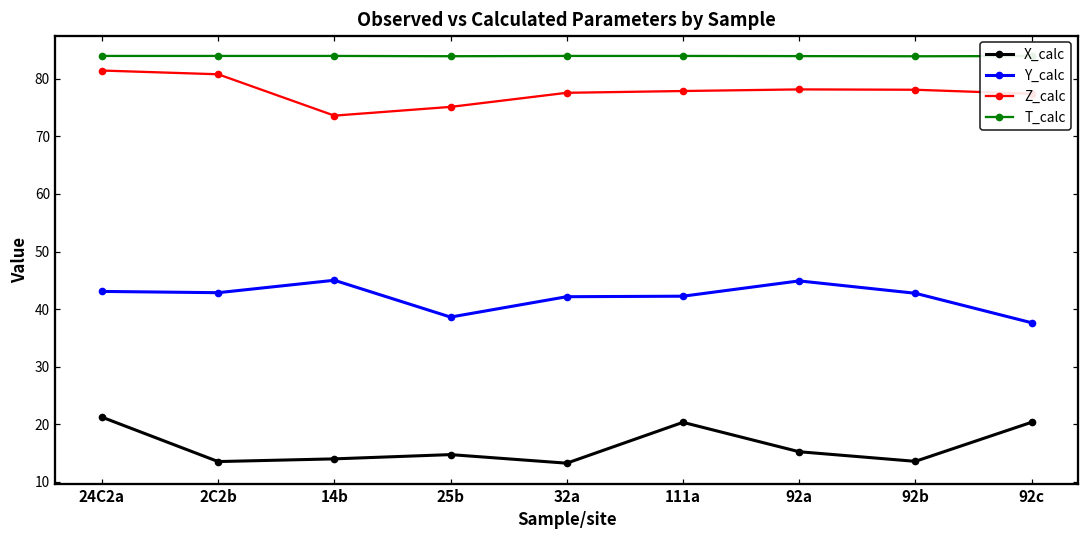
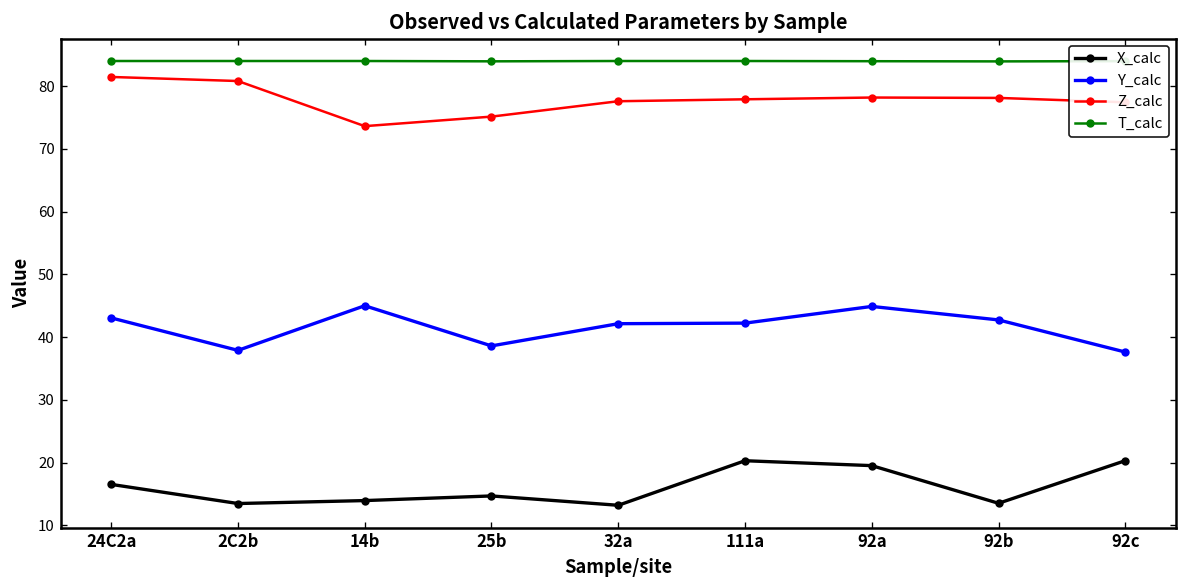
  {
    "X_calc": {
-     "24C2a": 21,
+     "24C2a": 17,
      "2C2b": 13,
      "14b": 14,
      "25b": 15,
      "32a": 13,
      "111a": 20,
-     "92a": 15,
+     "92a": 20,
      "92b": 14,
      "92c": 20
    },
    "Y_calc": {
      "24C2a": 43,
-     "2C2b": 43,
+     "2C2b": 38,
      "14b": 45,
      "25b": 39,
      "32a": 42,
      "111a": 42,
      "92a": 45,
      "92b": 43,
      "92c": 38
    },
    "Z_calc": {
      "24C2a": 81,
      "2C2b": 81,
      "14b": 74,
      "25b": 75,
      "32a": 78,
      "111a": 78,
      "92a": 78,
      "92b": 78
    },
    "T_calc": {
      "24C2a": 84,
      "2C2b": 84,
      "14b": 84,
      "25b": 84,
      "32a": 84,
      "111a": 84,
      "92a": 84,
      "92b": 84
    }
  }
